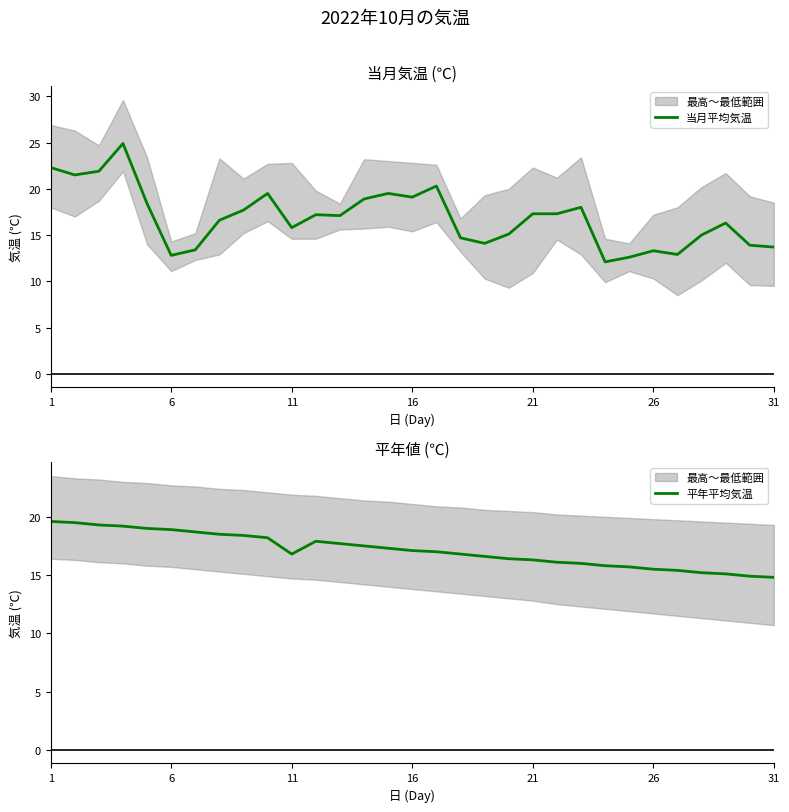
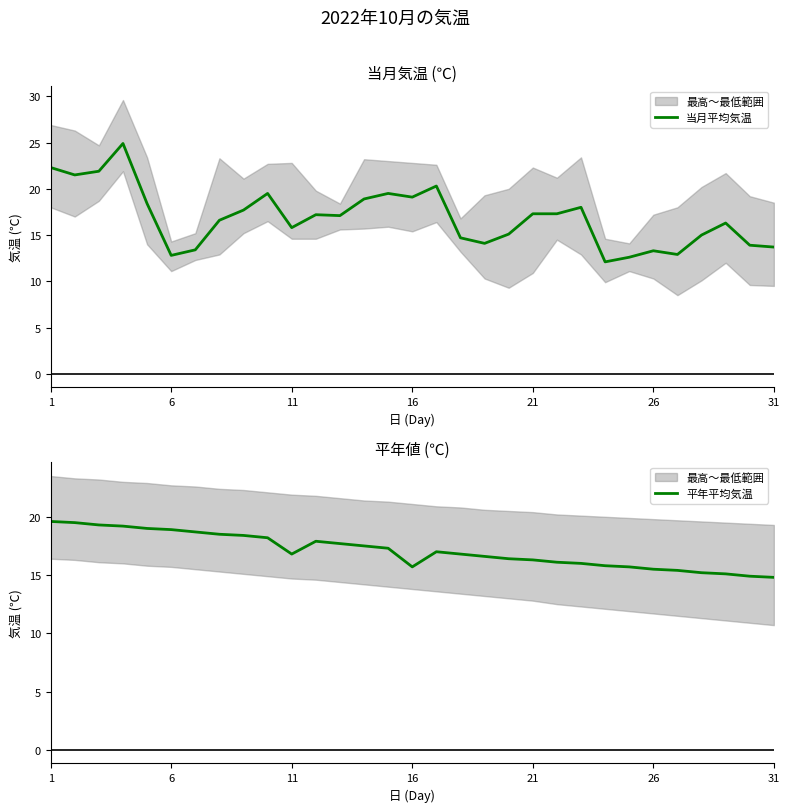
  {
    "当月気温 (℃)": {
      "当月平均気温": {
        "1": 22,
        "6": 13,
        "11": 16,
        "16": 19,
        "21": 17,
        "26": 13,
        "31": 14
      }
    },
    "平年値 (℃)": {
      "平年平均気温": {
        "1": 19.6,
        "6": 18.9,
        "11": 16.8,
-       "16": 17.1,
+       "16": 15.7,
        "21": 16.3,
        "26": 15.5,
        "31": 14.8
      }
    }
  }
